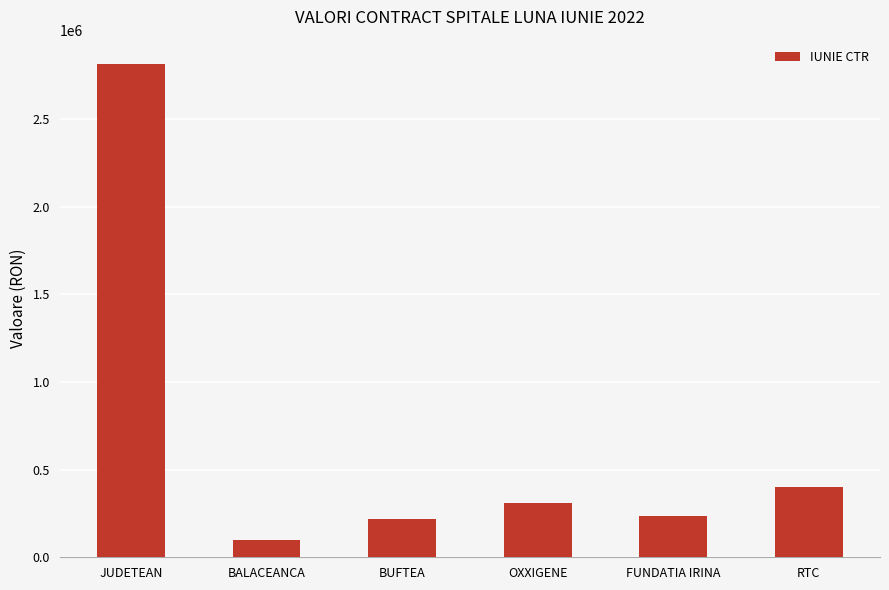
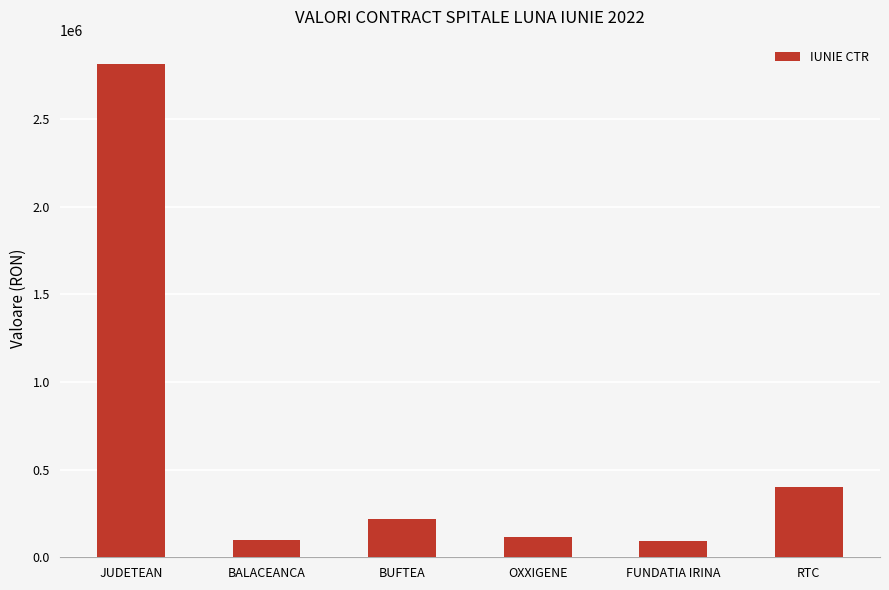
  {
    "JUDETEAN": 2810000,
    "BALACEANCA": 100000,
    "BUFTEA": 220000,
-   "OXXIGENE": 310000,
-   "FUNDATIA IRINA": 240000,
+   "OXXIGENE": 110000,
+   "FUNDATIA IRINA": 90000,
    "RTC": 400000
  }
